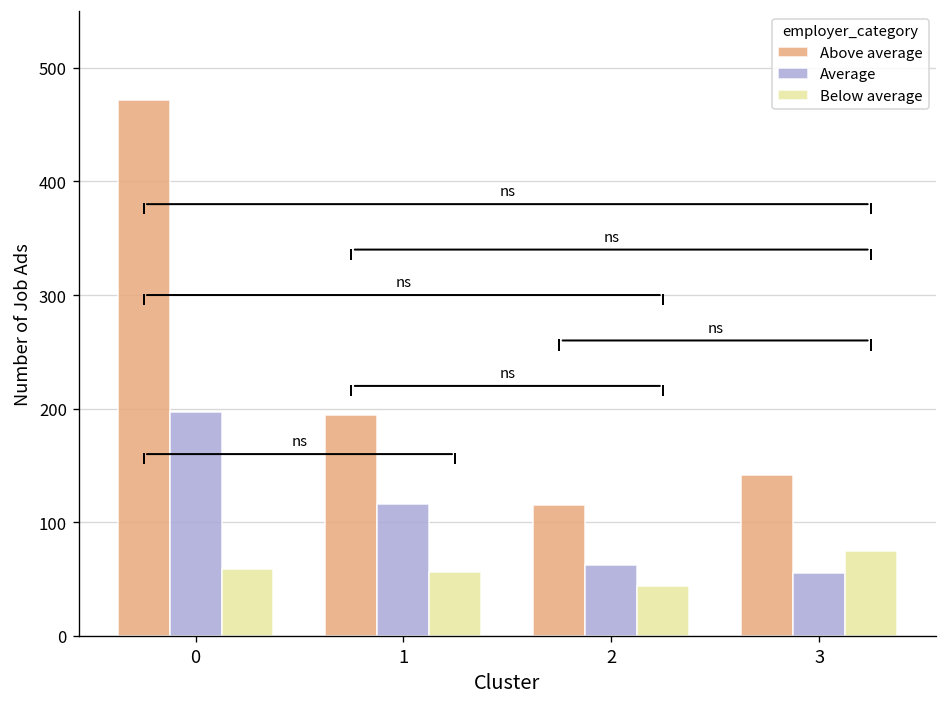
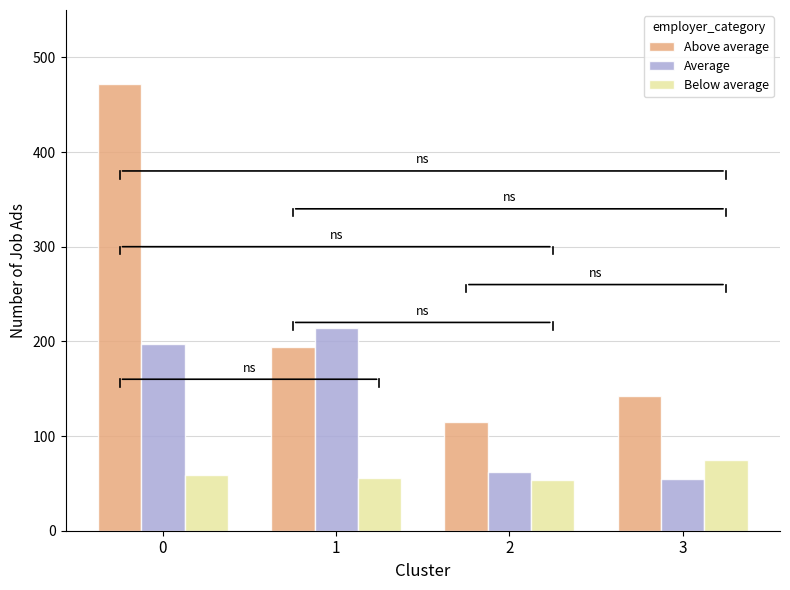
  {
    "Above average": {
      "0": 470,
      "1": 190,
      "2": 120,
      "3": 140
    },
    "Average": {
      "0": 200,
-     "1": 120,
+     "1": 210,
      "2": 60,
      "3": 60
    },
    "Below average": {
      "0": 60,
      "1": 60,
-     "2": 40,
+     "2": 50,
      "3": 80
    }
  }
